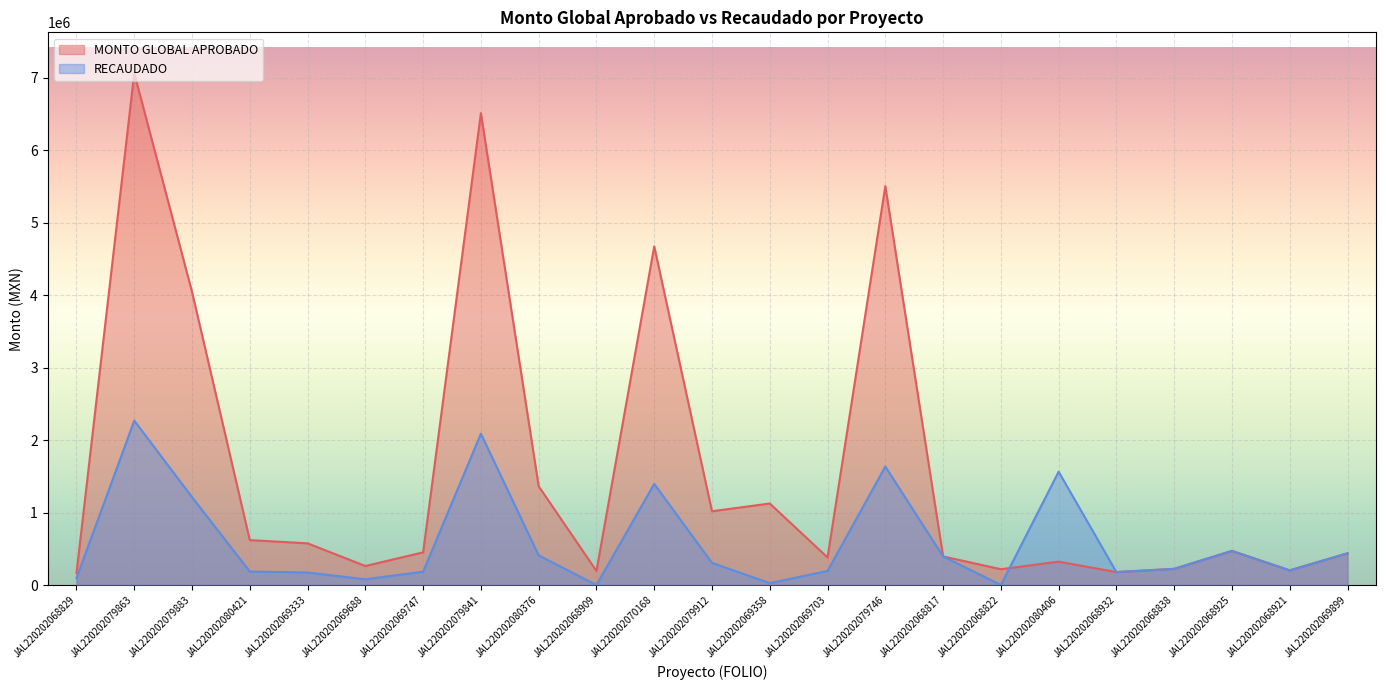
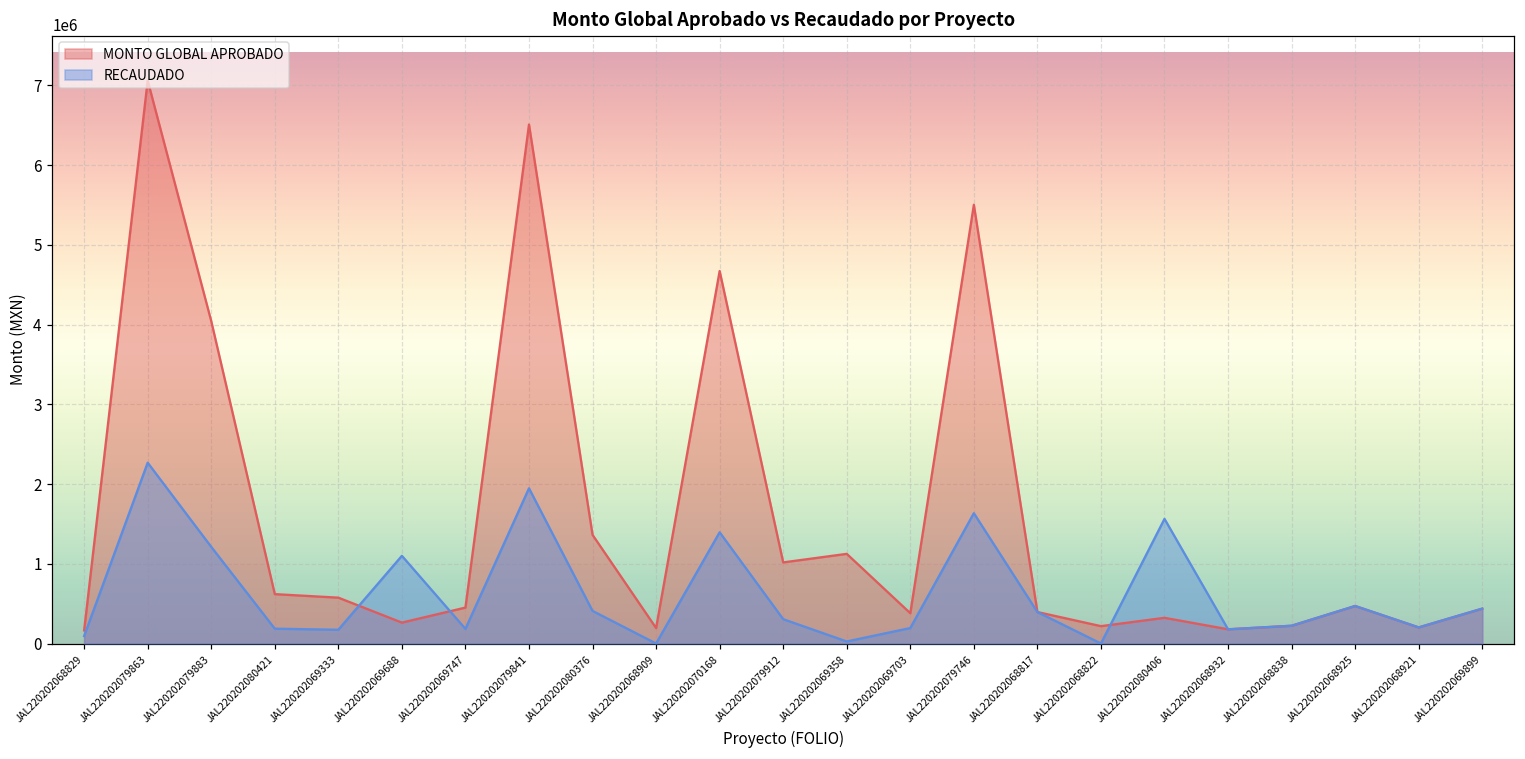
  {
    "MONTO GLOBAL APROBADO": {
      "JAL220202068829": 200000,
      "JAL220202079883": 4000000,
      "JAL220202080421": 600000,
      "JAL220202069333": 600000,
      "JAL220202069688": 300000,
      "JAL220202069747": 500000,
      "JAL220202079841": 6500000,
      "JAL220202080376": 1400000,
      "JAL220202068909": 200000,
      "JAL220202070168": 4700000,
      "JAL220202079912": 1000000,
      "JAL220202069358": 1100000,
      "JAL220202069703": 400000,
      "JAL220202079746": 5500000,
      "JAL220202068822": 200000,
      "JAL220202080406": 300000
    },
    "RECAUDADO": {
      "JAL220202068829": 100000,
      "JAL220202079863": 2300000,
      "JAL220202079883": 1200000,
      "JAL220202080421": 200000,
      "JAL220202069333": 200000,
-     "JAL220202069688": 100000,
+     "JAL220202069688": 1100000,
      "JAL220202069747": 200000,
-     "JAL220202079841": 2100000,
+     "JAL220202079841": 1900000,
      "JAL220202080376": 400000,
      "JAL220202068909": 0,
      "JAL220202070168": 1400000,
      "JAL220202079912": 300000,
      "JAL220202069358": 0,
      "JAL220202069703": 200000,
      "JAL220202079746": 1600000,
      "JAL220202068822": 0,
      "JAL220202080406": 1600000
    }
  }
